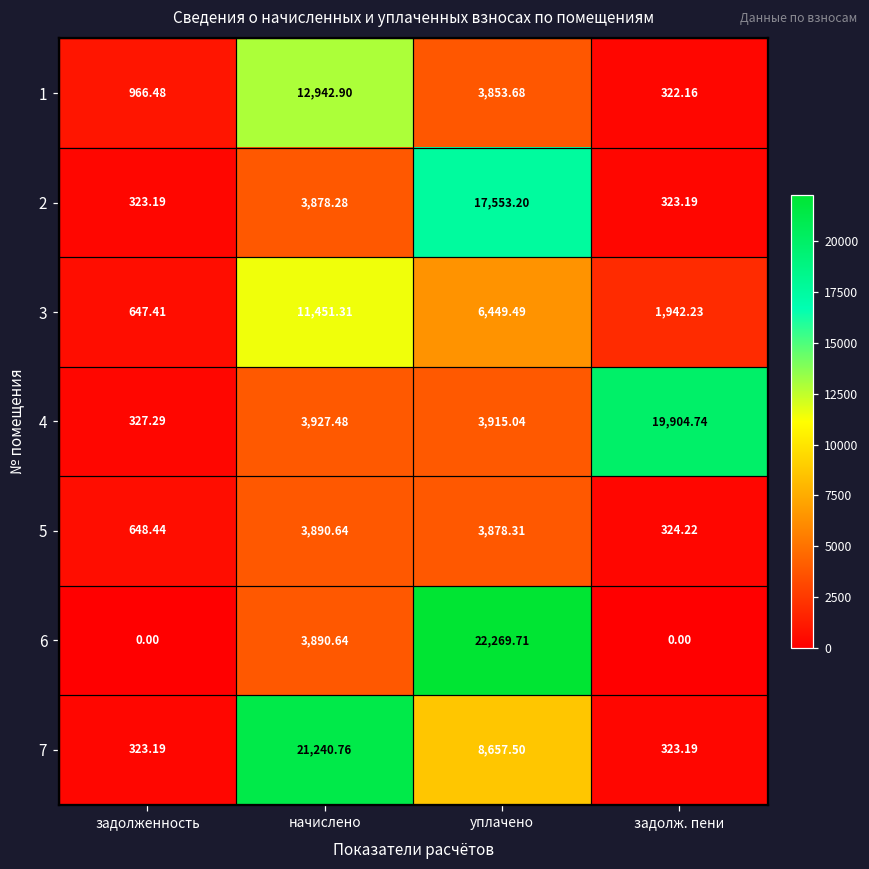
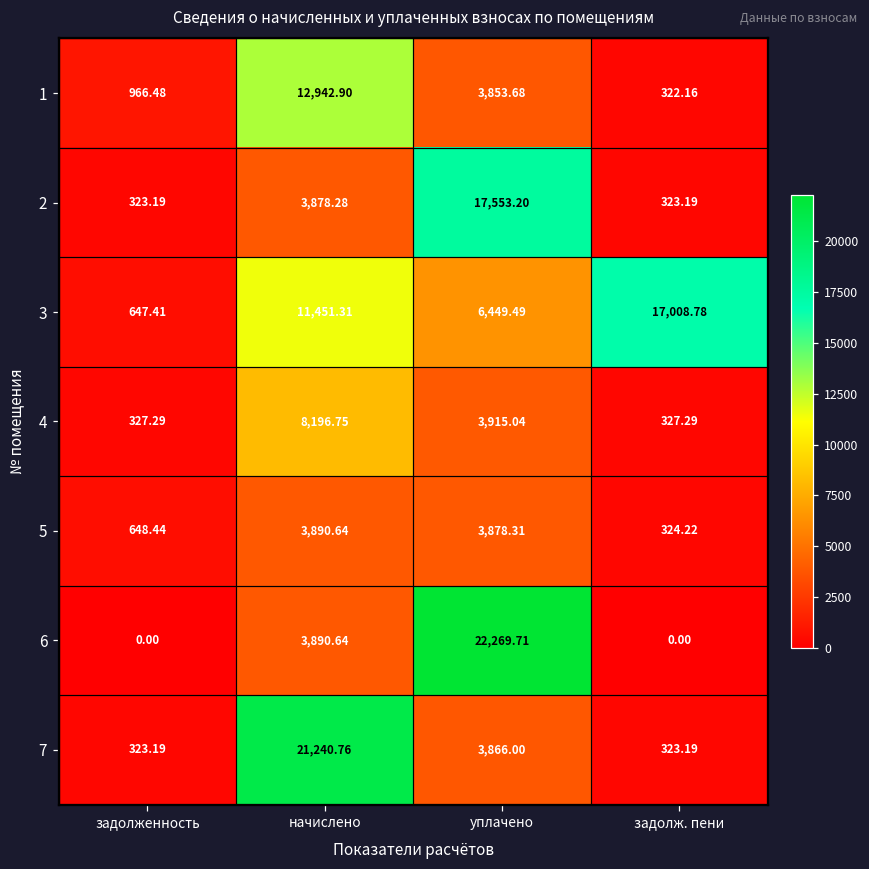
  {
    "1": {
      "задолженность": "966.48",
      "начислено": "12,942.90",
      "уплачено": "3,853.68",
      "задолж. пени": "322.16"
    },
    "2": {
      "задолженность": "323.19",
      "начислено": "3,878.28",
      "уплачено": "17,553.20",
      "задолж. пени": "323.19"
    },
    "3": {
      "задолженность": "647.41",
      "начислено": "11,451.31",
      "уплачено": "6,449.49",
-     "задолж. пени": "1,942.23"
+     "задолж. пени": "17,008.78"
    },
    "4": {
      "задолженность": "327.29",
-     "начислено": "3,927.48",
+     "начислено": "8,196.75",
      "уплачено": "3,915.04",
-     "задолж. пени": "19,904.74"
+     "задолж. пени": "327.29"
    },
    "5": {
      "задолженность": "648.44",
      "начислено": "3,890.64",
      "уплачено": "3,878.31",
      "задолж. пени": "324.22"
    },
    "6": {
      "задолженность": "0.00",
      "начислено": "3,890.64",
      "уплачено": "22,269.71",
      "задолж. пени": "0.00"
    },
    "7": {
      "задолженность": "323.19",
      "начислено": "21,240.76",
-     "уплачено": "8,657.50",
+     "уплачено": "3,866.00",
      "задолж. пени": "323.19"
    }
  }
